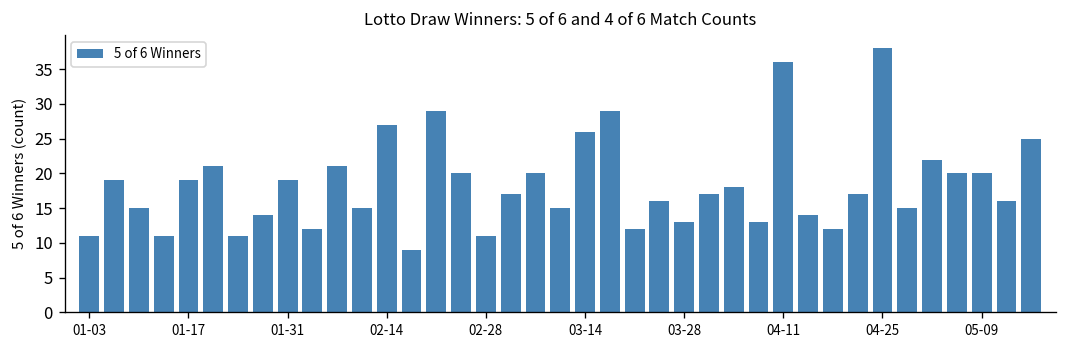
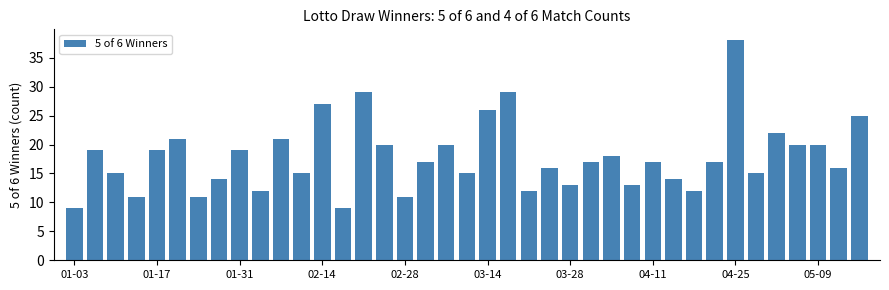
  {
-   "01-03": 11,
+   "01-03": 9,
    "01-17": 19,
    "01-31": 19,
    "02-14": 27,
    "02-28": 11,
    "03-14": 26,
    "03-28": 13,
-   "04-11": 36,
+   "04-11": 17,
    "04-25": 38,
    "05-09": 20
  }
